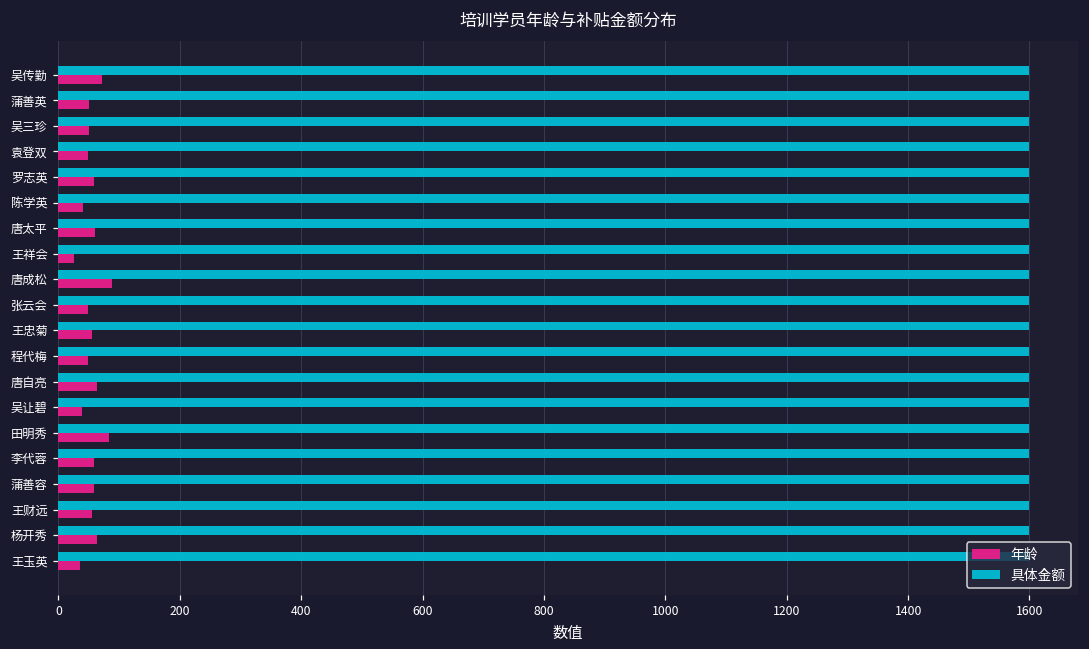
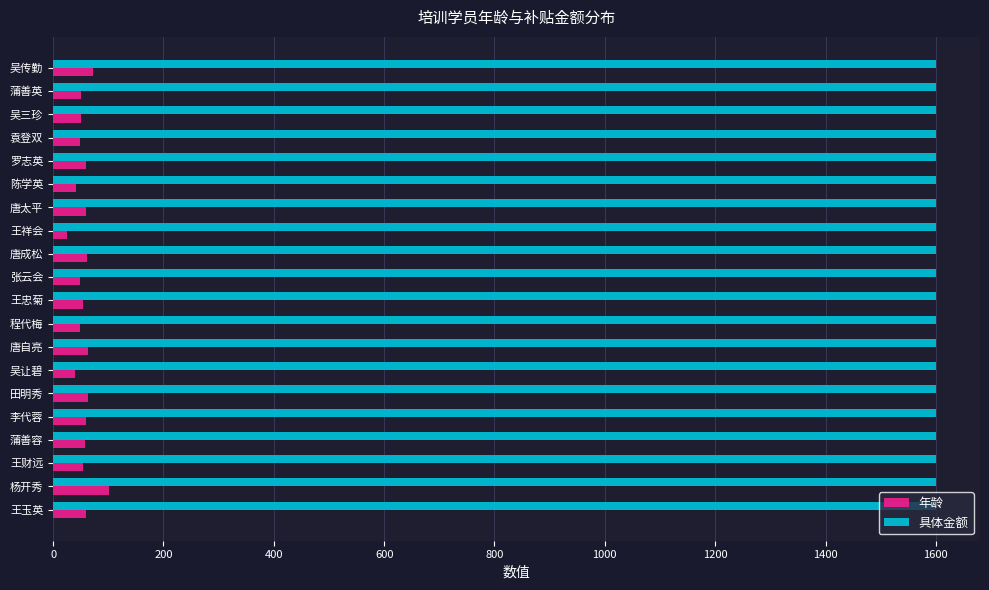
  {
    "年龄": {
      "吴传勤": 70,
      "蒲善英": 50,
      "吴三珍": 50,
      "袁登双": 50,
      "罗志英": 60,
      "陈学英": 40,
      "唐太平": 60,
      "王祥会": 30,
-     "唐成松": 90,
+     "唐成松": 60,
      "张云会": 50,
      "王忠菊": 60,
      "程代梅": 50,
      "唐自亮": 60,
      "吴让碧": 40,
-     "田明秀": 80,
+     "田明秀": 60,
      "李代蓉": 60,
      "蒲善容": 60,
      "王财远": 60,
-     "杨开秀": 60,
-     "王玉英": 40
+     "杨开秀": 100,
+     "王玉英": 60
    },
    "具体金额": {
      "吴传勤": 1600,
      "蒲善英": 1600,
      "吴三珍": 1600,
      "袁登双": 1600,
      "罗志英": 1600,
      "陈学英": 1600,
      "唐太平": 1600,
      "王祥会": 1600,
      "唐成松": 1600,
      "张云会": 1600,
      "王忠菊": 1600,
      "程代梅": 1600,
      "唐自亮": 1600,
      "吴让碧": 1600,
      "田明秀": 1600,
      "李代蓉": 1600,
      "蒲善容": 1600,
      "王财远": 1600,
      "杨开秀": 1600
    }
  }
